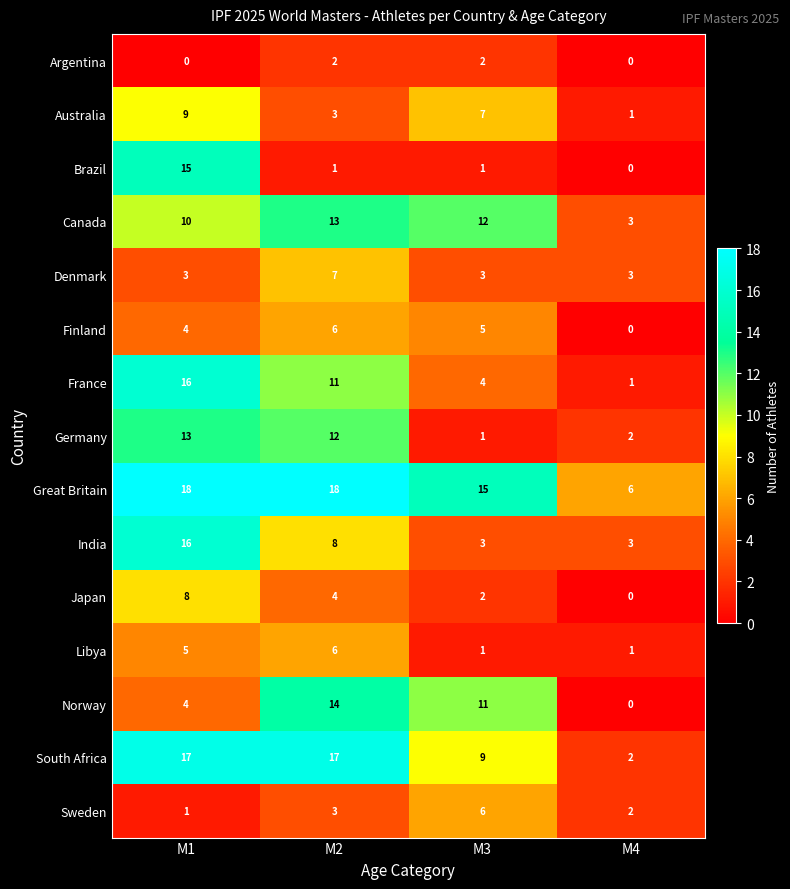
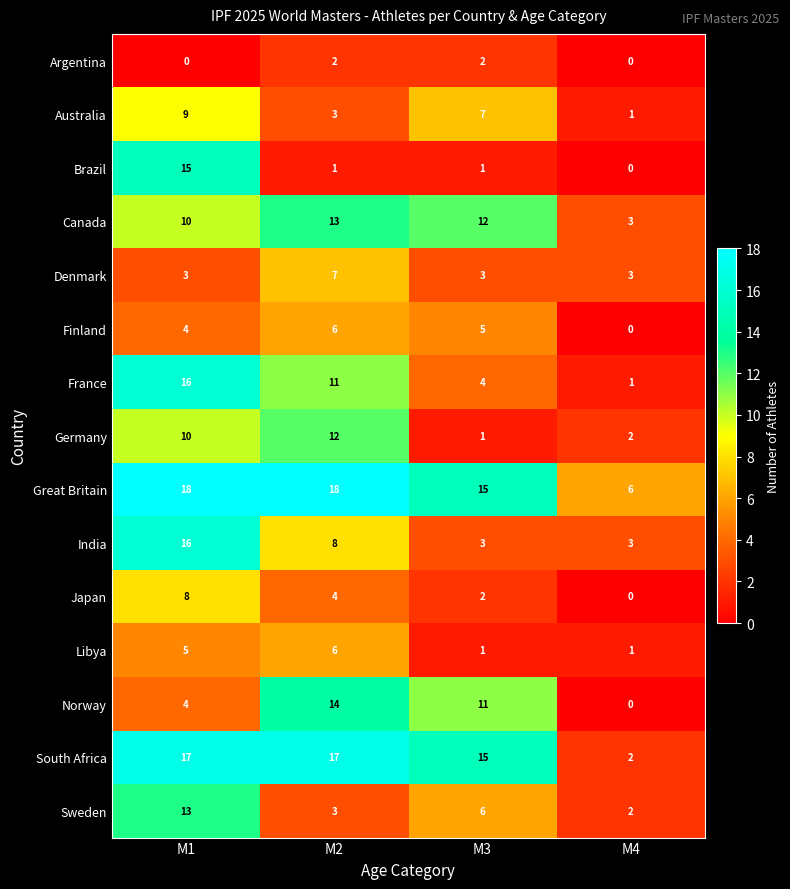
  {
    "Argentina": {
      "M1": 0,
      "M2": 2,
      "M3": 2,
      "M4": 0
    },
    "Australia": {
      "M1": 9,
      "M2": 3,
      "M3": 7,
      "M4": 1
    },
    "Brazil": {
      "M1": 15,
      "M2": 1,
      "M3": 1,
      "M4": 0
    },
    "Canada": {
      "M1": 10,
      "M2": 13,
      "M3": 12,
      "M4": 3
    },
    "Denmark": {
      "M1": 3,
      "M2": 7,
      "M3": 3,
      "M4": 3
    },
    "Finland": {
      "M1": 4,
      "M2": 6,
      "M3": 5,
      "M4": 0
    },
    "France": {
      "M1": 16,
      "M2": 11,
      "M3": 4,
      "M4": 1
    },
    "Germany": {
-     "M1": 13,
+     "M1": 10,
      "M2": 12,
      "M3": 1,
      "M4": 2
    },
    "Great Britain": {
      "M1": 18,
      "M2": 18,
      "M3": 15,
      "M4": 6
    },
    "India": {
      "M1": 16,
      "M2": 8,
      "M3": 3,
      "M4": 3
    },
    "Japan": {
      "M1": 8,
      "M2": 4,
      "M3": 2,
      "M4": 0
    },
    "Libya": {
      "M1": 5,
      "M2": 6,
      "M3": 1,
      "M4": 1
    },
    "Norway": {
      "M1": 4,
      "M2": 14,
      "M3": 11,
      "M4": 0
    },
    "South Africa": {
      "M1": 17,
      "M2": 17,
-     "M3": 9,
+     "M3": 15,
      "M4": 2
    },
    "Sweden": {
-     "M1": 1,
+     "M1": 13,
      "M2": 3,
      "M3": 6,
      "M4": 2
    }
  }
